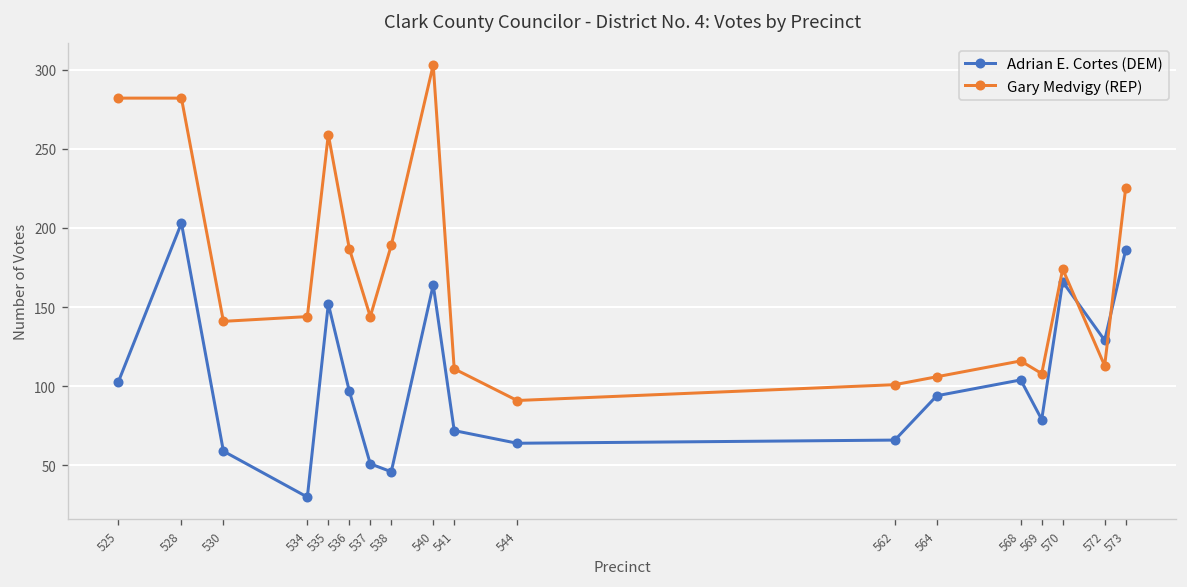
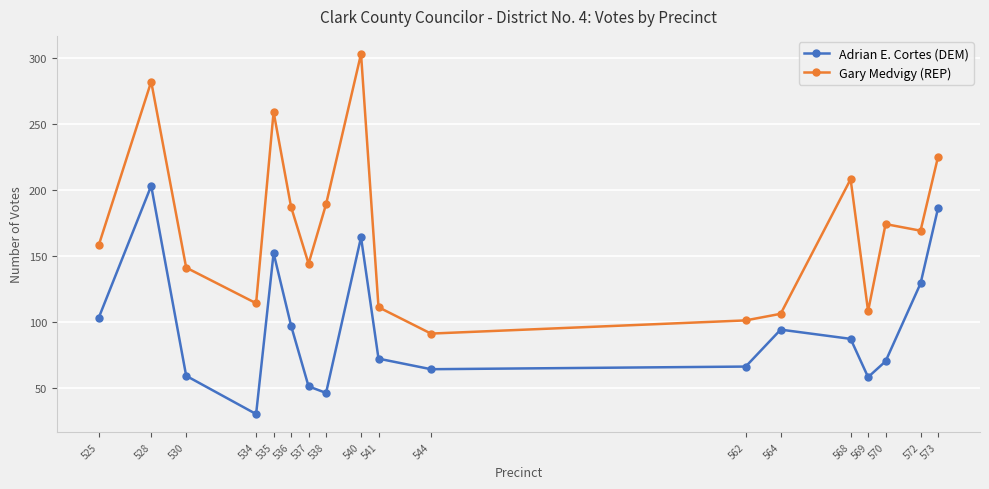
  {
    "Adrian E. Cortes (DEM)": {
      "525": 103,
      "528": 203,
      "530": 59,
      "534": 30,
      "535": 152,
      "536": 97,
      "537": 51,
      "538": 46,
      "540": 164,
      "541": 72,
      "544": 64,
      "562": 66,
      "564": 94,
-     "568": 104,
-     "569": 79,
-     "570": 166,
+     "568": 87,
+     "569": 58,
+     "570": 70,
      "572": 129,
      "573": 186
    },
    "Gary Medvigy (REP)": {
-     "525": 282,
+     "525": 158,
      "528": 282,
      "530": 141,
-     "534": 144,
+     "534": 114,
      "535": 259,
      "536": 187,
      "537": 144,
      "538": 189,
      "540": 303,
      "541": 111,
      "544": 91,
      "562": 101,
      "564": 106,
-     "568": 116,
+     "568": 208,
      "569": 108,
      "570": 174,
-     "572": 113,
+     "572": 169,
      "573": 225
    }
  }
